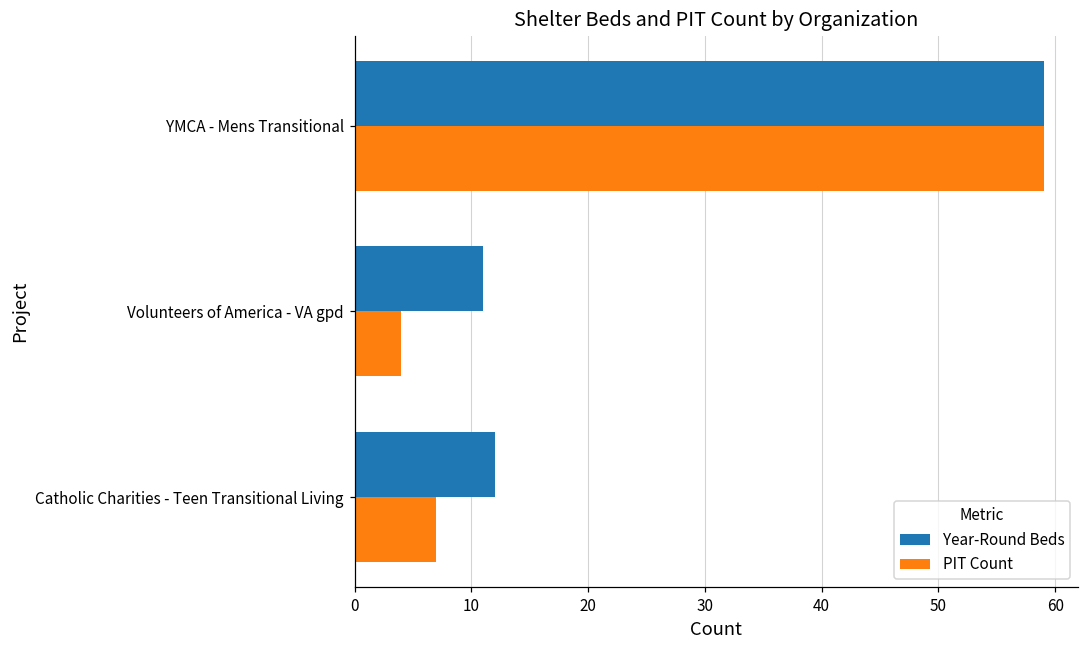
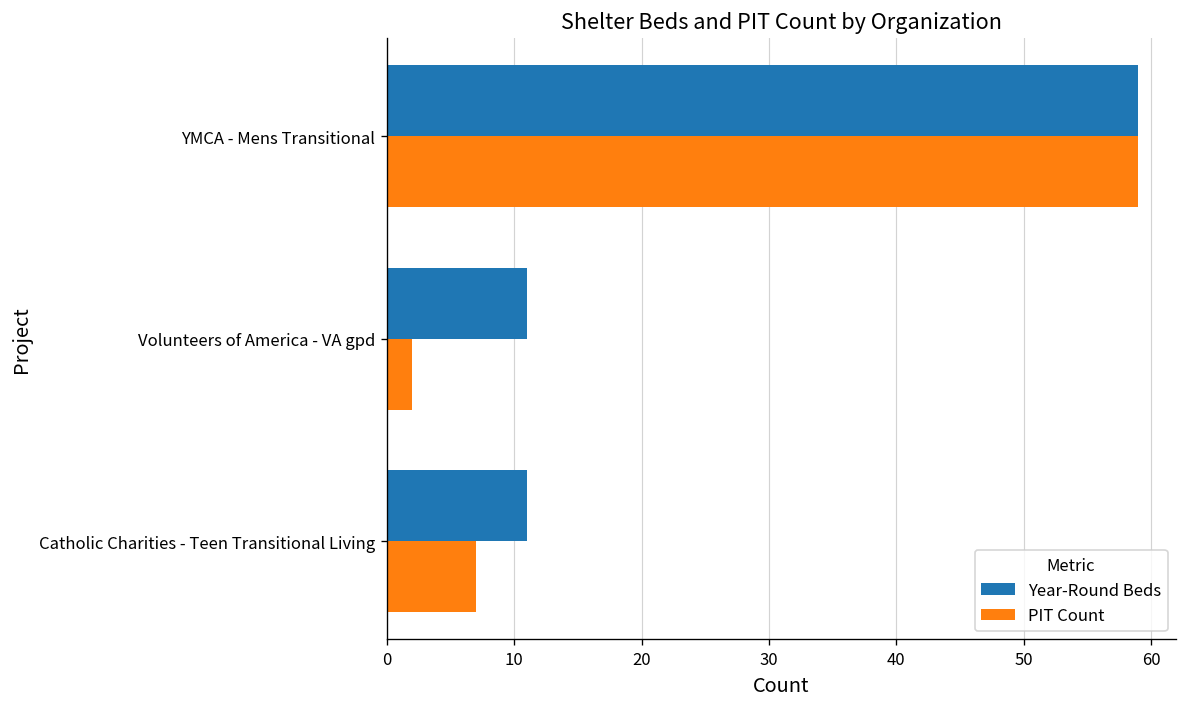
  {
    "Year-Round Beds": {
      "YMCA - Mens Transitional": 59,
      "Volunteers of America - VA gpd": 11,
-     "Catholic Charities - Teen Transitional Living": 12
+     "Catholic Charities - Teen Transitional Living": 11
    },
    "PIT Count": {
      "YMCA - Mens Transitional": 59,
-     "Volunteers of America - VA gpd": 4,
+     "Volunteers of America - VA gpd": 2,
      "Catholic Charities - Teen Transitional Living": 7
    }
  }
